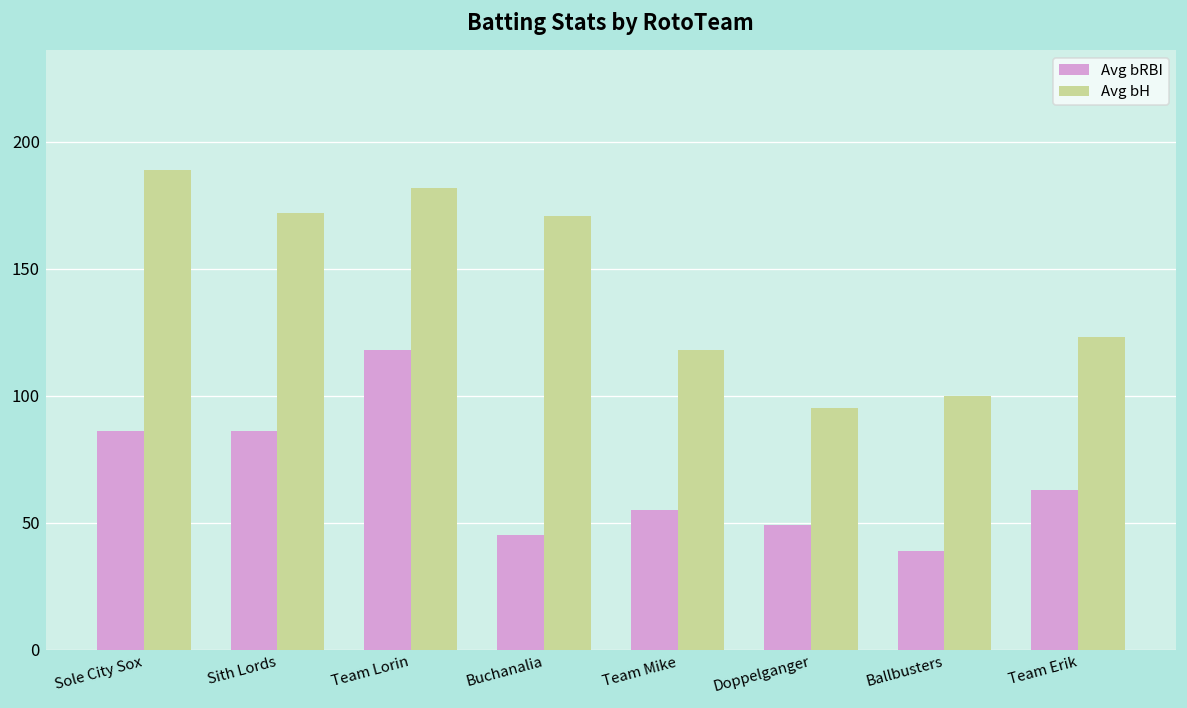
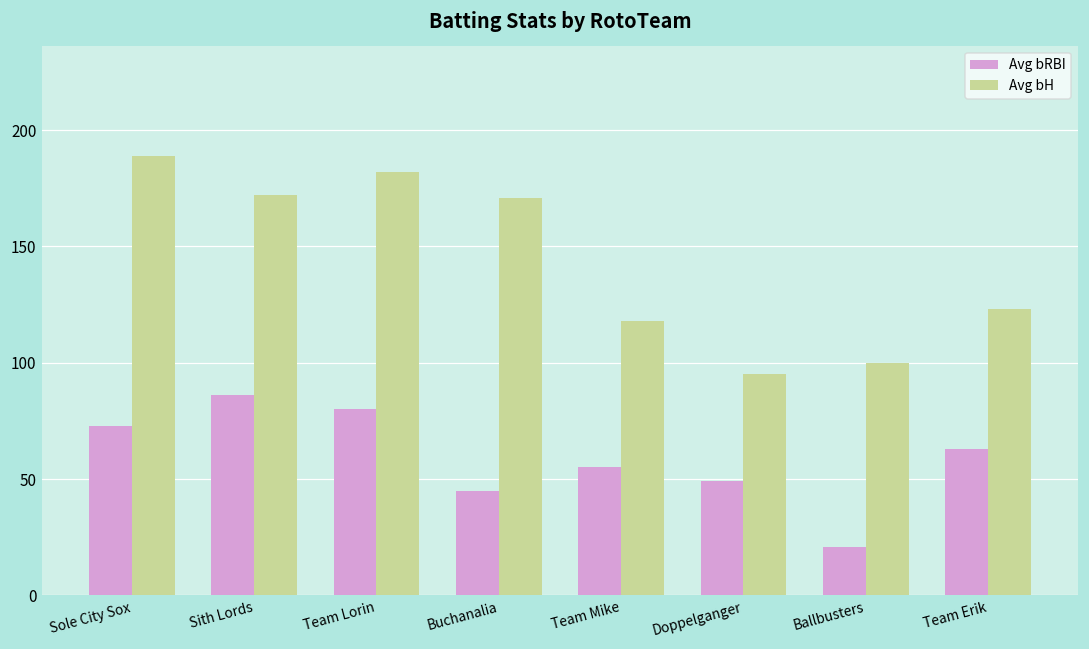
  {
    "Avg bRBI": {
-     "Sole City Sox": 86,
+     "Sole City Sox": 73,
      "Sith Lords": 86,
-     "Team Lorin": 118,
+     "Team Lorin": 80,
      "Buchanalia": 45,
      "Team Mike": 55,
      "Doppelganger": 49,
-     "Ballbusters": 39,
+     "Ballbusters": 21,
      "Team Erik": 63
    },
    "Avg bH": {
      "Sole City Sox": 189,
      "Sith Lords": 172,
      "Team Lorin": 182,
      "Buchanalia": 171,
      "Team Mike": 118,
      "Doppelganger": 95,
      "Ballbusters": 100,
      "Team Erik": 123
    }
  }
